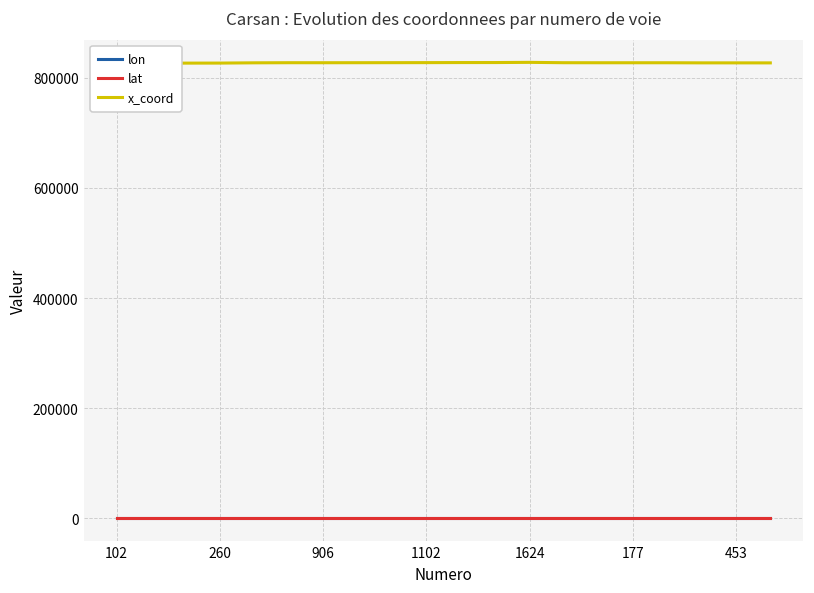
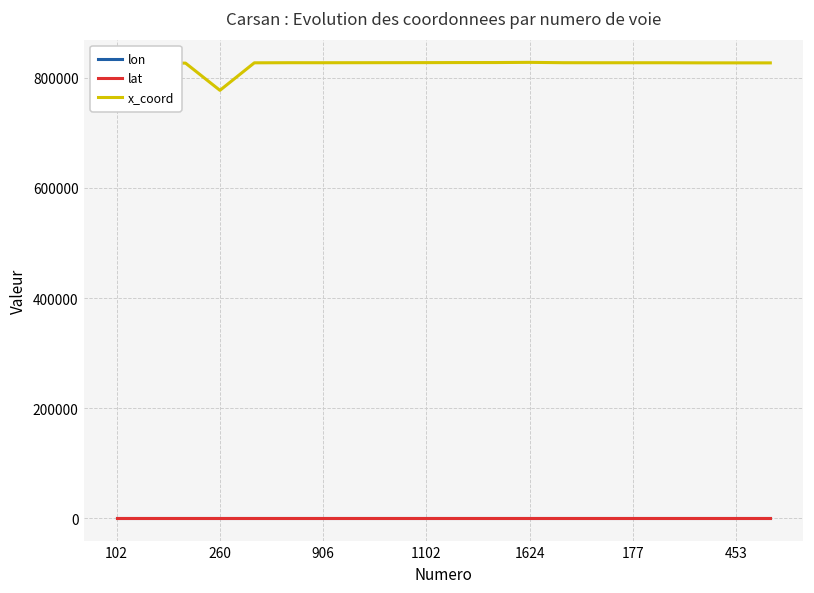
  {
    "lat": {
      "102": 0,
      "260": 0,
      "906": 0,
      "1102": 0,
      "1624": 0,
      "177": 0,
      "453": 0
    },
    "x_coord": {
-     "260": 830000,
+     "260": 780000,
      "906": 830000,
      "1102": 830000,
      "1624": 830000,
      "177": 830000,
      "453": 830000
    }
  }
